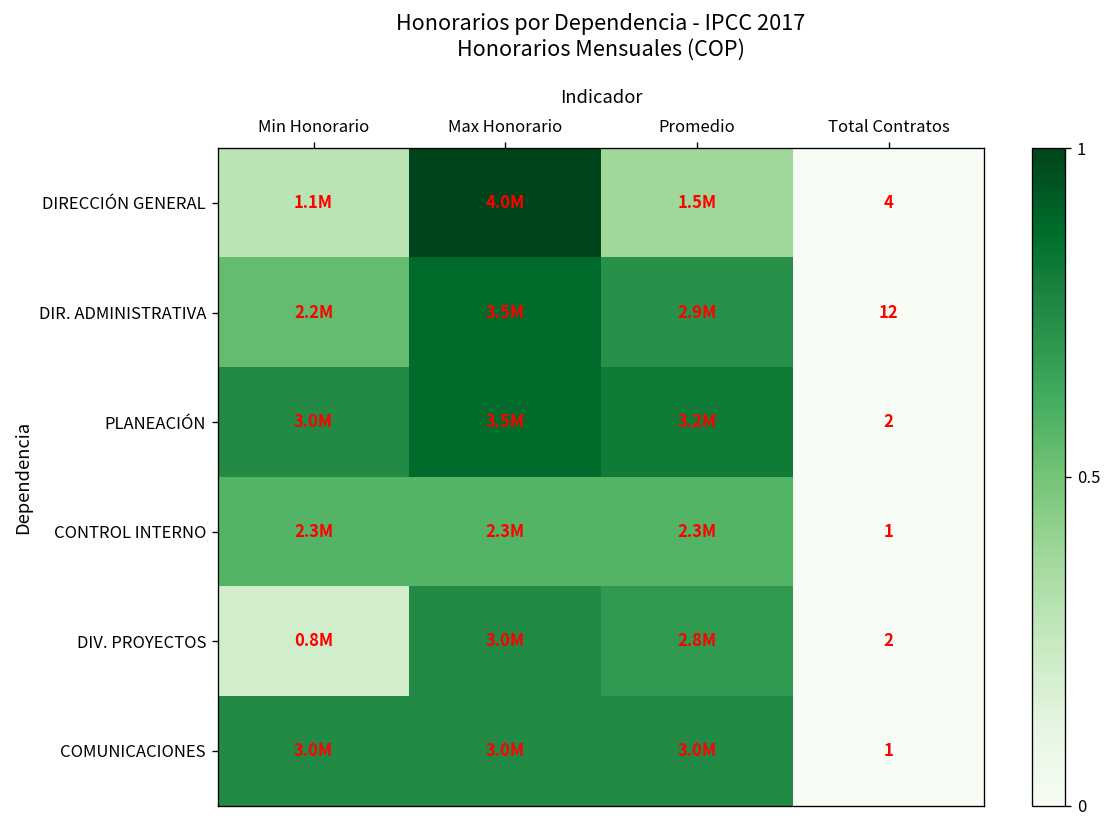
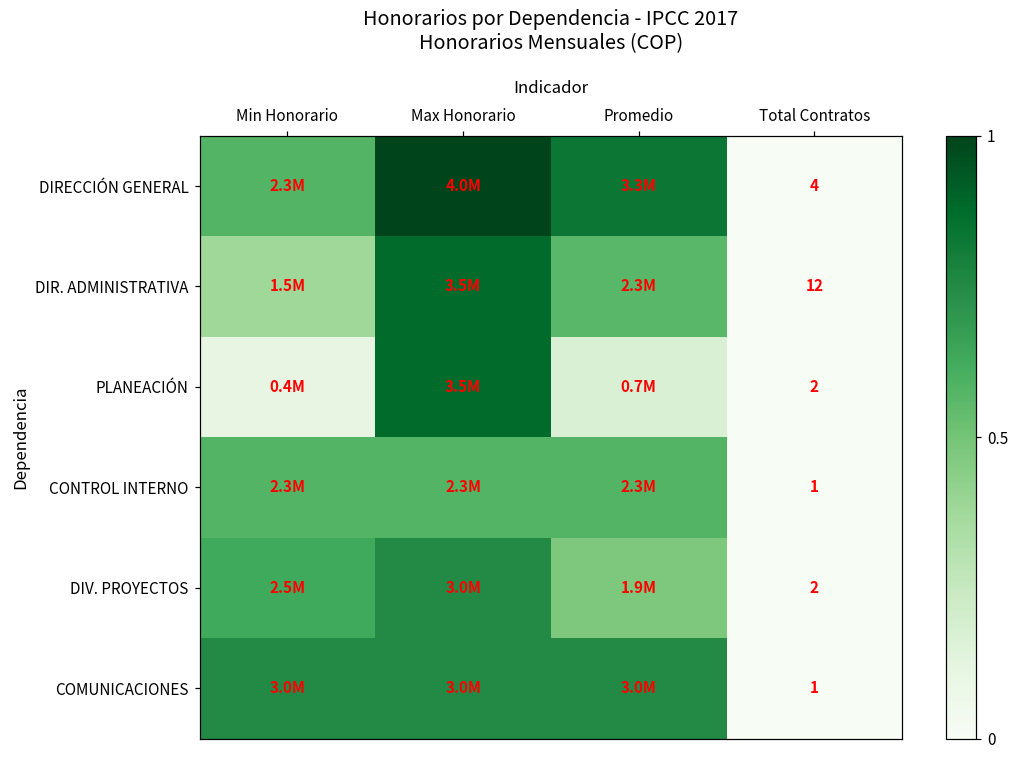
  {
    "DIRECCIÓN GENERAL": {
-     "Min Honorario": "1.1M",
+     "Min Honorario": "2.3M",
      "Max Honorario": "4.0M",
-     "Promedio": "1.5M",
+     "Promedio": "3.3M",
      "Total Contratos": "4"
    },
    "DIR. ADMINISTRATIVA": {
-     "Min Honorario": "2.2M",
+     "Min Honorario": "1.5M",
      "Max Honorario": "3.5M",
-     "Promedio": "2.9M",
+     "Promedio": "2.3M",
      "Total Contratos": "12"
    },
    "PLANEACIÓN": {
-     "Min Honorario": "3.0M",
+     "Min Honorario": "0.4M",
      "Max Honorario": "3.5M",
-     "Promedio": "3.2M",
+     "Promedio": "0.7M",
      "Total Contratos": "2"
    },
    "CONTROL INTERNO": {
      "Min Honorario": "2.3M",
      "Max Honorario": "2.3M",
      "Promedio": "2.3M",
      "Total Contratos": "1"
    },
    "DIV. PROYECTOS": {
-     "Min Honorario": "0.8M",
+     "Min Honorario": "2.5M",
      "Max Honorario": "3.0M",
-     "Promedio": "2.8M",
+     "Promedio": "1.9M",
      "Total Contratos": "2"
    },
    "COMUNICACIONES": {
      "Min Honorario": "3.0M",
      "Max Honorario": "3.0M",
      "Promedio": "3.0M",
      "Total Contratos": "1"
    }
  }
